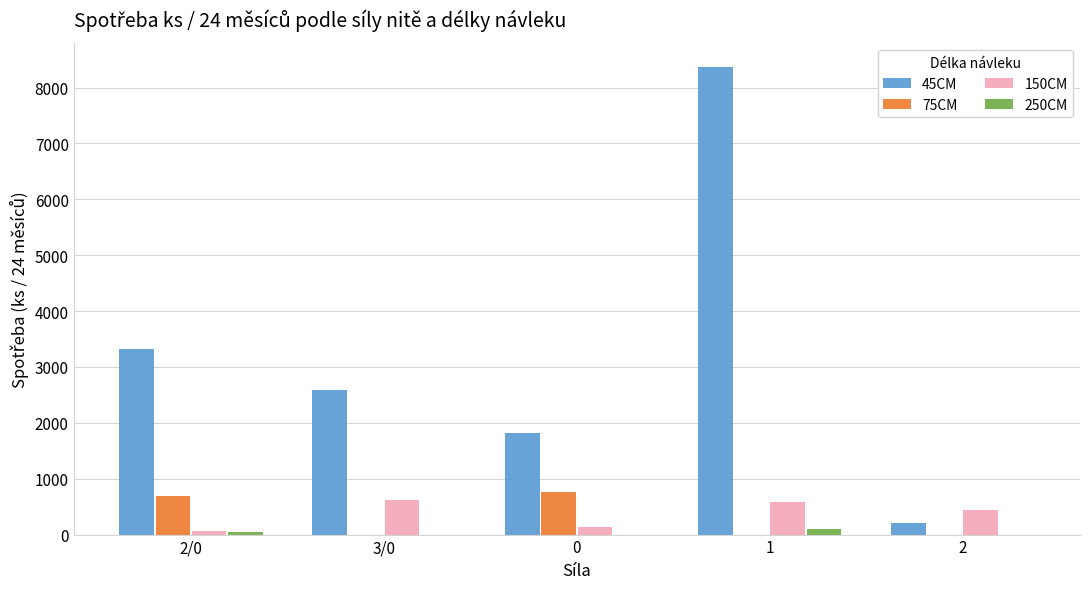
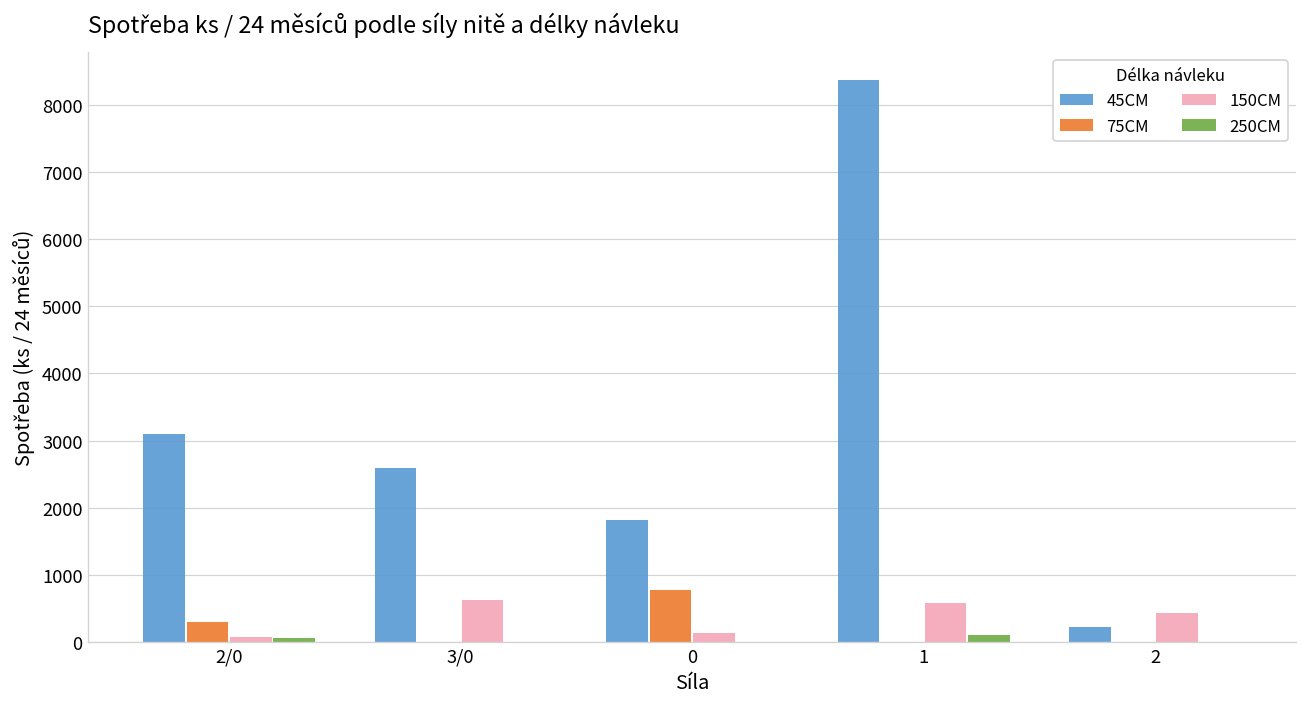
  {
    "45CM": {
-     "2/0": 3300,
+     "2/0": 3100,
      "3/0": 2600,
      "0": 1800,
      "1": 8400,
      "2": 200
    },
    "75CM": {
-     "2/0": 700,
+     "2/0": 300,
      "3/0": 0,
      "0": 800,
      "1": 0,
      "2": 0
    },
    "150CM": {
      "2/0": 100,
      "3/0": 600,
      "0": 100,
      "1": 600,
      "2": 400
    },
    "250CM": {
      "2/0": 0,
      "3/0": 0,
      "0": 0,
      "1": 100,
      "2": 0
    }
  }
